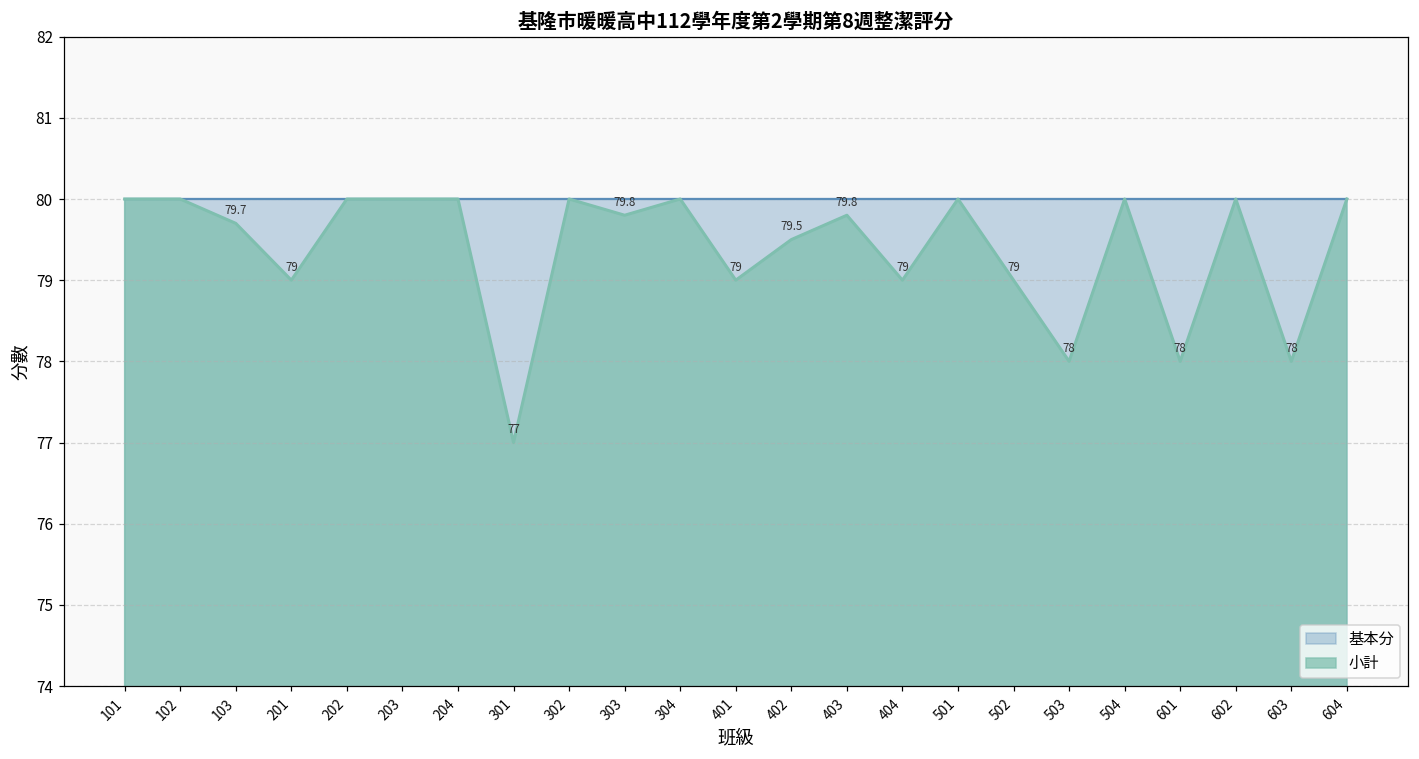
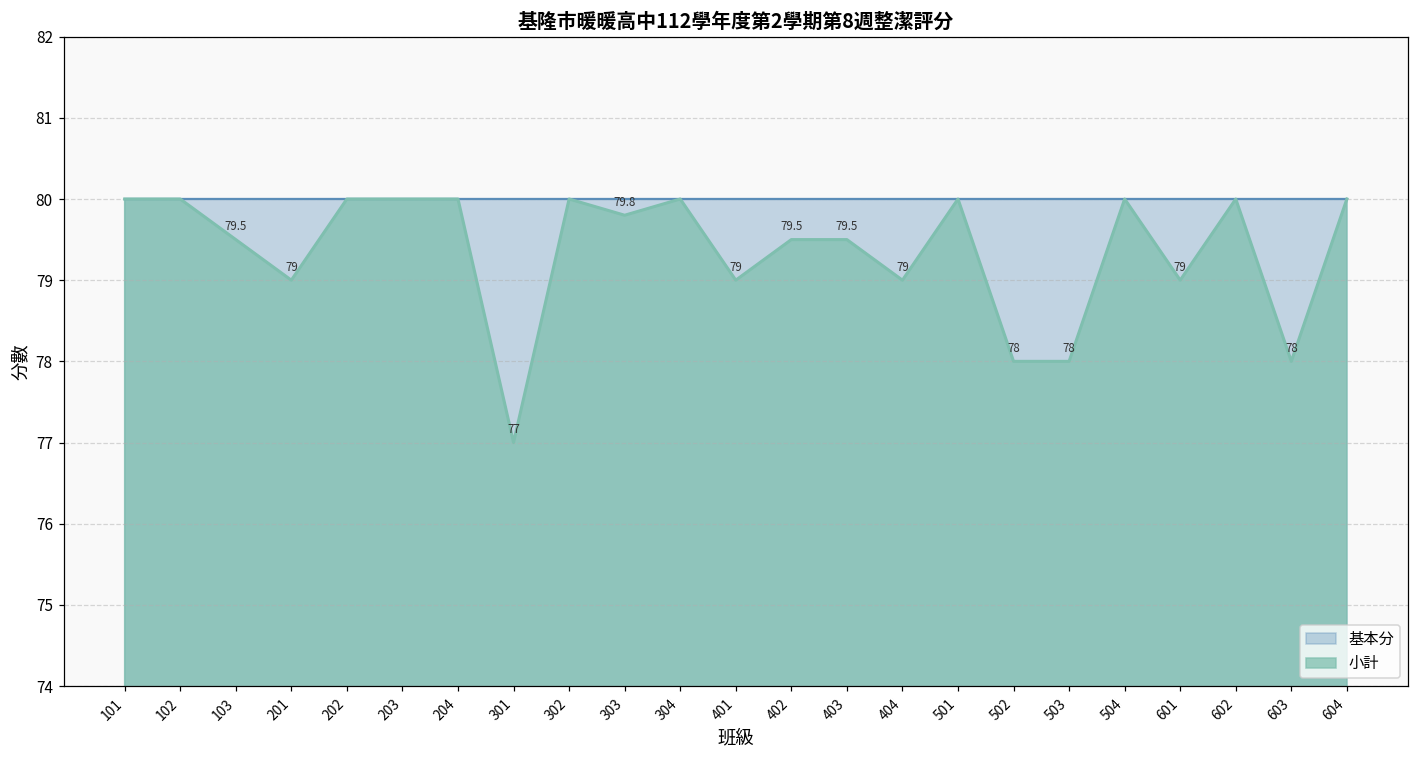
  {
    "基本分": {
      "103": 80.0,
      "201": 80.0,
      "301": 80.0,
      "401": 80.0,
      "402": 80.0,
      "403": 80.0,
      "404": 80.0,
      "502": 80.0,
      "503": 80.0,
      "601": 80.0,
      "603": 80.0
    },
    "小計": {
-     "103": 79.7,
+     "103": 79.5,
      "201": 79,
      "301": 77,
      "401": 79,
      "402": 79.5,
-     "403": 79.8,
+     "403": 79.5,
      "404": 79,
-     "502": 79,
+     "502": 78,
      "503": 78,
-     "601": 78,
+     "601": 79,
      "603": 78
    }
  }
